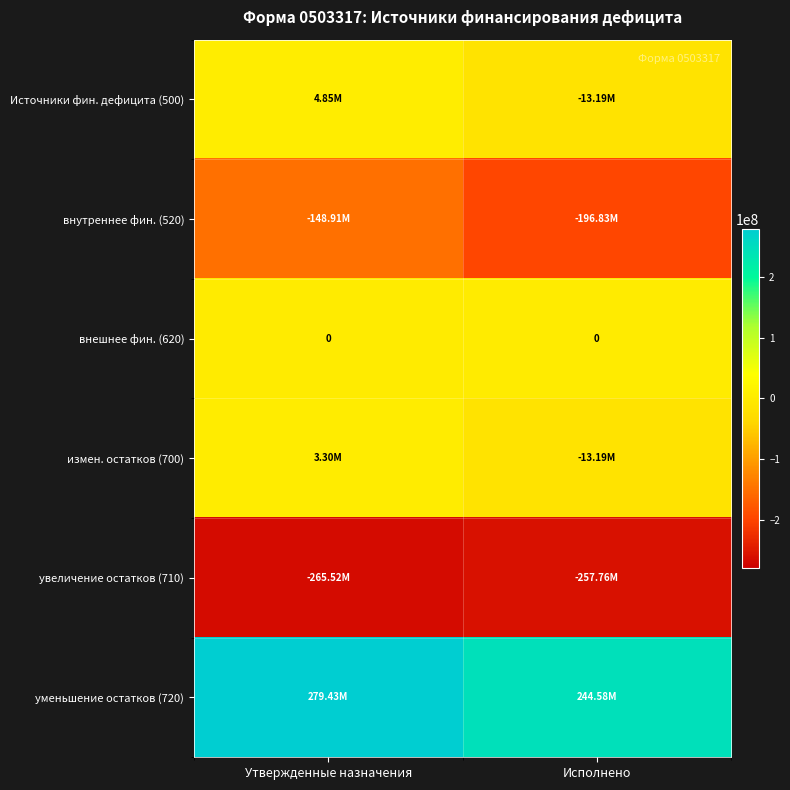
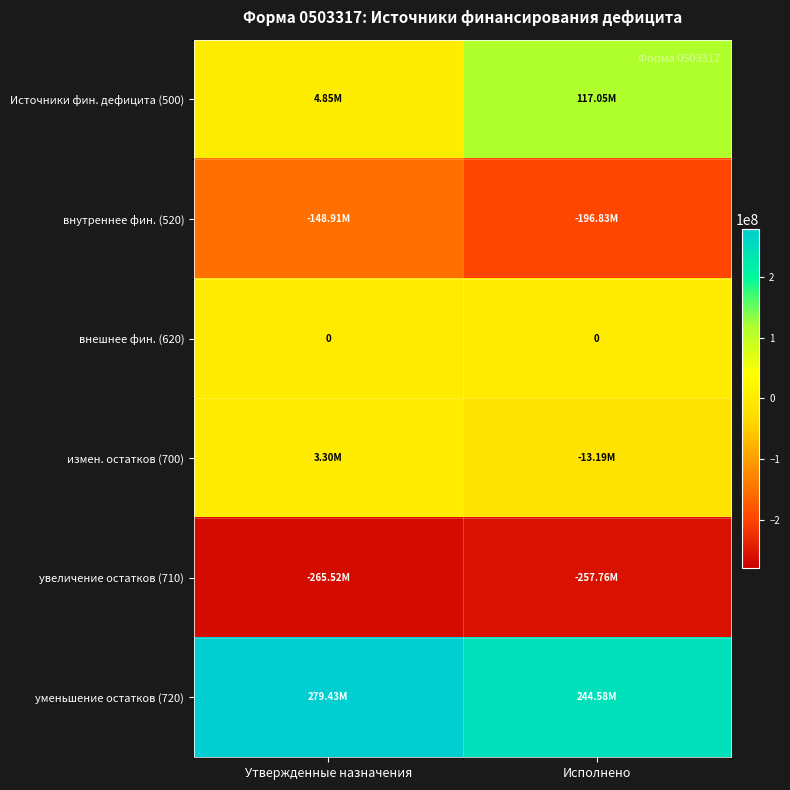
  {
    "Источники фин. дефицита (500)": {
      "Утвержденные назначения": "4.85M",
-     "Исполнено": "-13.19M"
+     "Исполнено": "117.05M"
    },
    "внутреннее фин. (520)": {
      "Утвержденные назначения": "-148.91M",
      "Исполнено": "-196.83M"
    },
    "внешнее фин. (620)": {
      "Утвержденные назначения": "0",
      "Исполнено": "0"
    },
    "измен. остатков (700)": {
      "Утвержденные назначения": "3.30M",
      "Исполнено": "-13.19M"
    },
    "увеличение остатков (710)": {
      "Утвержденные назначения": "-265.52M",
      "Исполнено": "-257.76M"
    },
    "уменьшение остатков (720)": {
      "Утвержденные назначения": "279.43M",
      "Исполнено": "244.58M"
    }
  }
